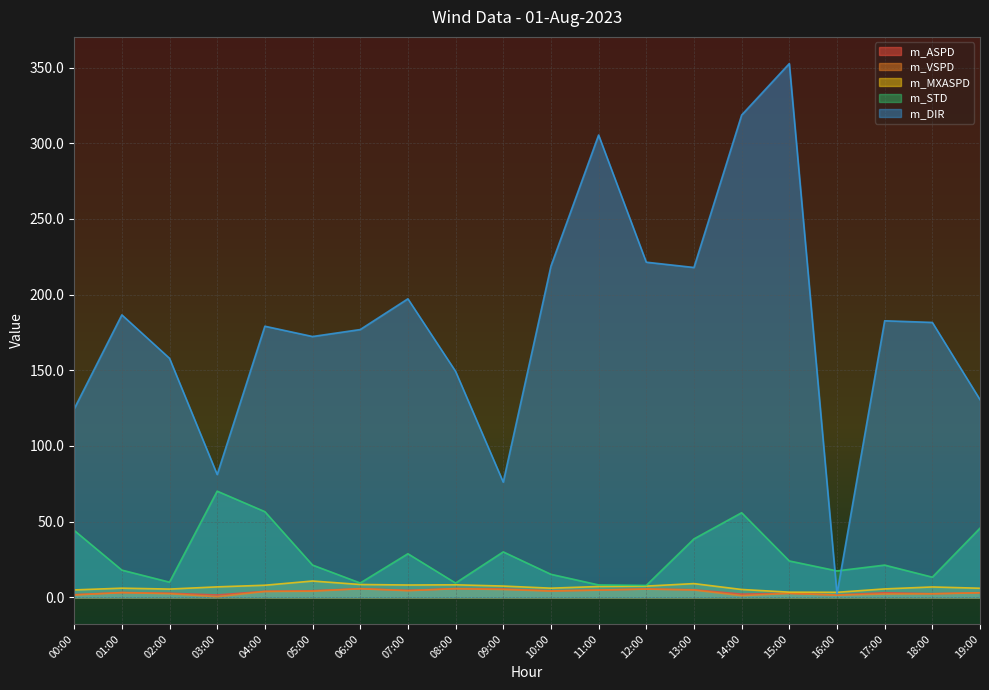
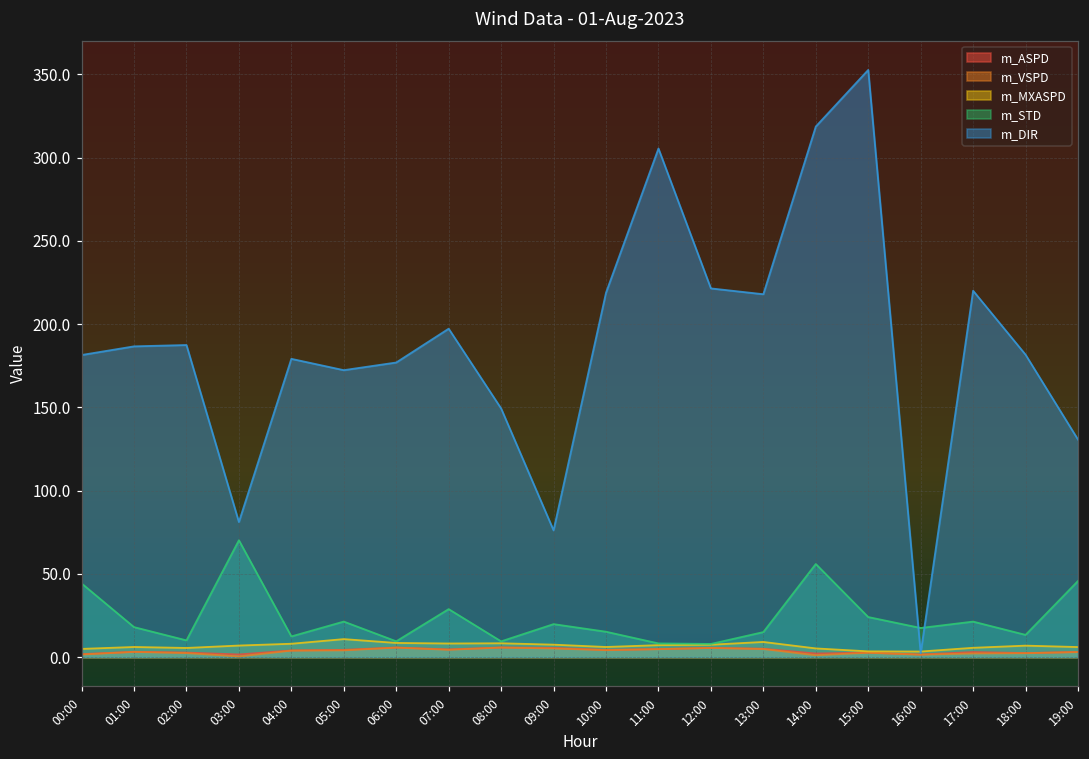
  {
    "m_STD": {
      "00:00": 44,
      "01:00": 18,
      "02:00": 10,
      "03:00": 70,
-     "04:00": 57,
+     "04:00": 12,
      "05:00": 21,
      "07:00": 29,
-     "09:00": 30,
+     "09:00": 20,
      "10:00": 15,
-     "13:00": 39,
+     "13:00": 15,
      "14:00": 56,
      "15:00": 24,
      "16:00": 17,
      "17:00": 21,
      "18:00": 13,
      "19:00": 46
    },
    "m_DIR": {
-     "00:00": 125,
+     "00:00": 181,
      "01:00": 187,
-     "02:00": 158,
+     "02:00": 187,
      "03:00": 81,
      "04:00": 179,
      "05:00": 172,
      "06:00": 177,
      "07:00": 197,
      "08:00": 149,
      "09:00": 76,
      "10:00": 219,
      "11:00": 305,
      "12:00": 221,
      "13:00": 218,
      "14:00": 319,
      "15:00": 353,
-     "17:00": 183,
+     "17:00": 220,
      "18:00": 182,
      "19:00": 131
    }
  }
